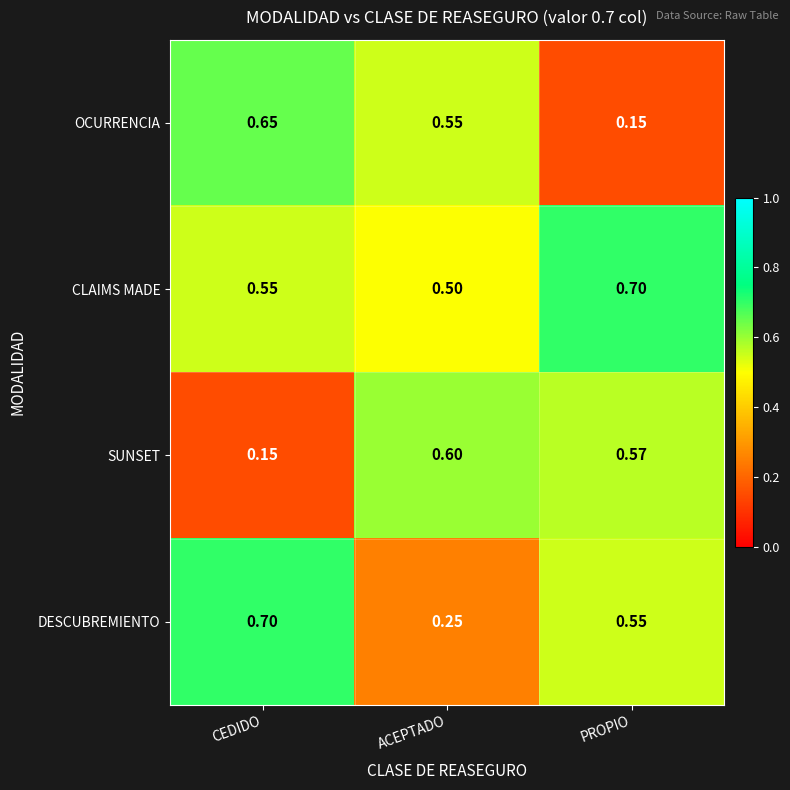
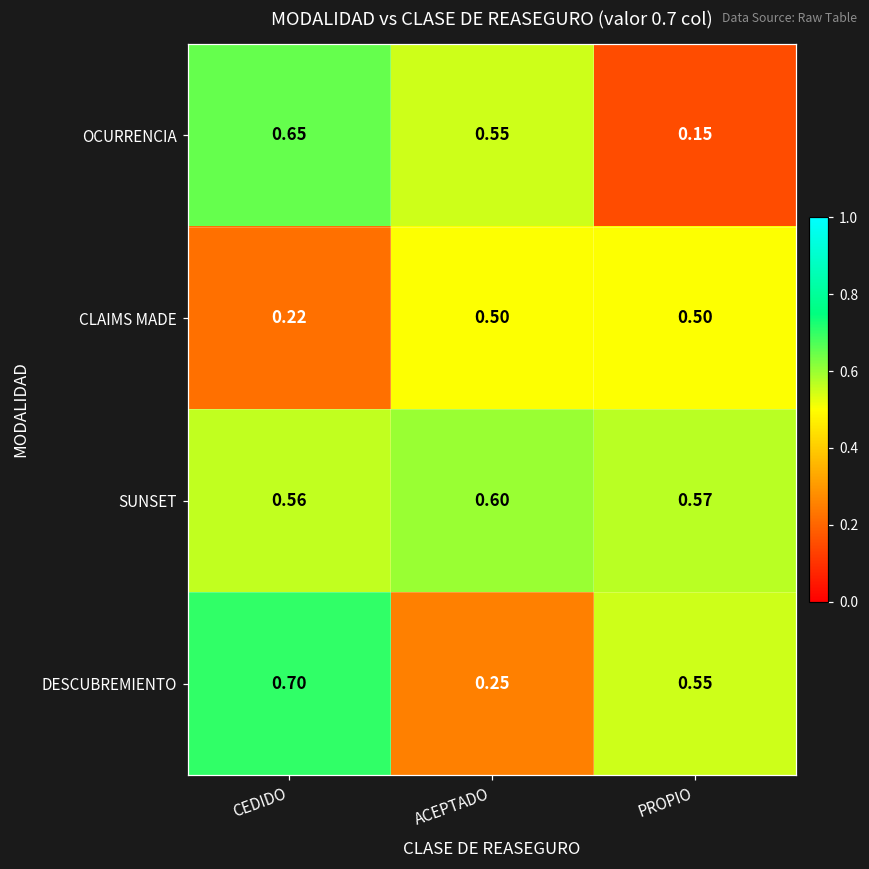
  {
    "OCURRENCIA": {
      "CEDIDO": 0.65,
      "ACEPTADO": 0.55,
      "PROPIO": 0.15
    },
    "CLAIMS MADE": {
-     "CEDIDO": 0.55,
+     "CEDIDO": 0.22,
      "ACEPTADO": 0.50,
-     "PROPIO": 0.70
+     "PROPIO": 0.50
    },
    "SUNSET": {
-     "CEDIDO": 0.15,
+     "CEDIDO": 0.56,
      "ACEPTADO": 0.60,
      "PROPIO": 0.57
    },
    "DESCUBREMIENTO": {
      "CEDIDO": 0.70,
      "ACEPTADO": 0.25,
      "PROPIO": 0.55
    }
  }
